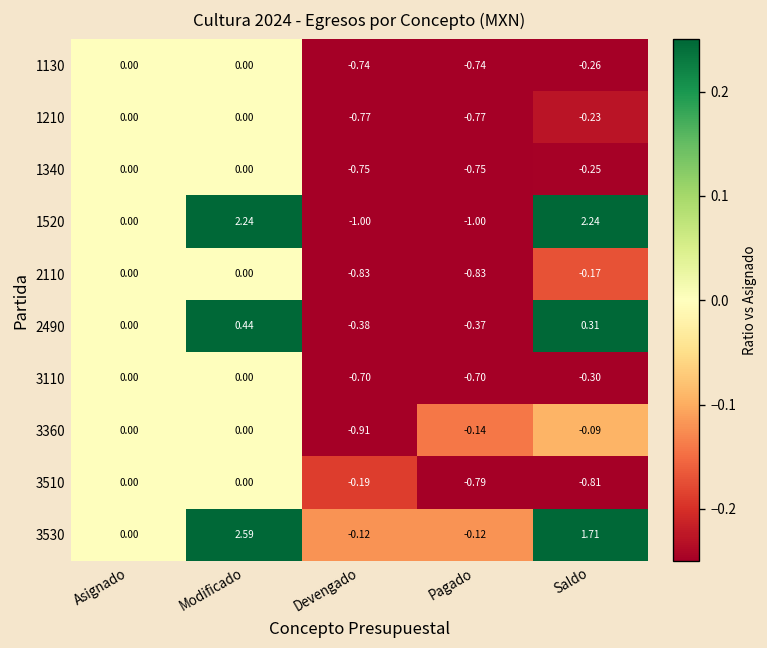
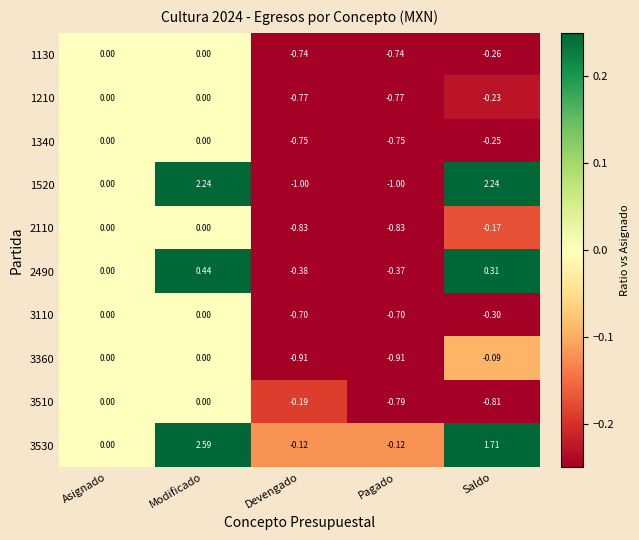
  {
    "1130": {
      "Asignado": 0.00,
      "Modificado": 0.00,
      "Devengado": -0.74,
      "Pagado": -0.74,
      "Saldo": -0.26
    },
    "1210": {
      "Asignado": 0.00,
      "Modificado": 0.00,
      "Devengado": -0.77,
      "Pagado": -0.77,
      "Saldo": -0.23
    },
    "1340": {
      "Asignado": 0.00,
      "Modificado": 0.00,
      "Devengado": -0.75,
      "Pagado": -0.75,
      "Saldo": -0.25
    },
    "1520": {
      "Asignado": 0.00,
      "Modificado": 2.24,
      "Devengado": -1.00,
      "Pagado": -1.00,
      "Saldo": 2.24
    },
    "2110": {
      "Asignado": 0.00,
      "Modificado": 0.00,
      "Devengado": -0.83,
      "Pagado": -0.83,
      "Saldo": -0.17
    },
    "2490": {
      "Asignado": 0.00,
      "Modificado": 0.44,
      "Devengado": -0.38,
      "Pagado": -0.37,
      "Saldo": 0.31
    },
    "3110": {
      "Asignado": 0.00,
      "Modificado": 0.00,
      "Devengado": -0.70,
      "Pagado": -0.70,
      "Saldo": -0.30
    },
    "3360": {
      "Asignado": 0.00,
      "Modificado": 0.00,
      "Devengado": -0.91,
-     "Pagado": -0.14,
+     "Pagado": -0.91,
      "Saldo": -0.09
    },
    "3510": {
      "Asignado": 0.00,
      "Modificado": 0.00,
      "Devengado": -0.19,
      "Pagado": -0.79,
      "Saldo": -0.81
    },
    "3530": {
      "Asignado": 0.00,
      "Modificado": 2.59,
      "Devengado": -0.12,
      "Pagado": -0.12,
      "Saldo": 1.71
    }
  }
